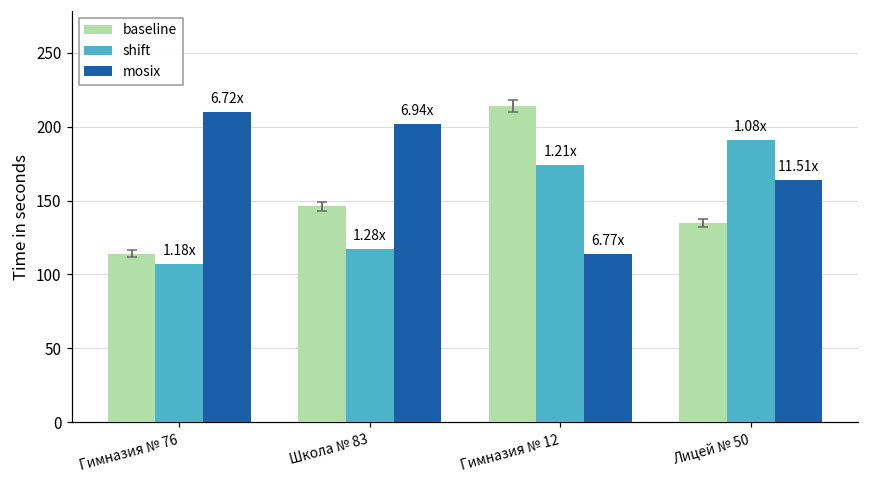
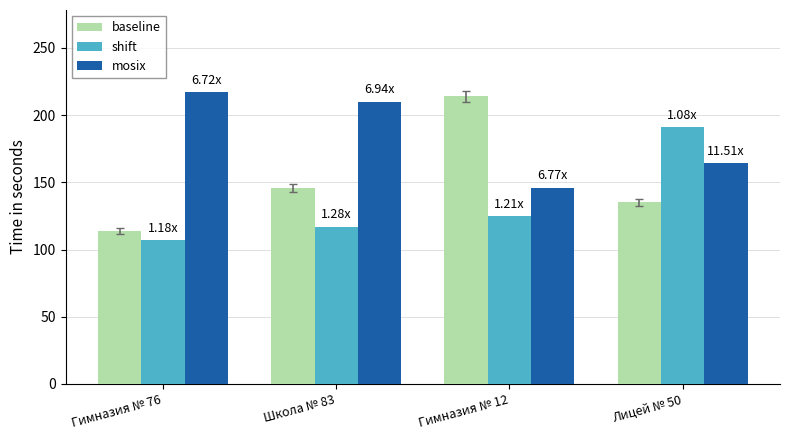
  {
    "baseline": {
      "Гимназия № 76": 114,
      "Школа № 83": 146,
      "Гимназия № 12": 214,
      "Лицей № 50": 135
    },
    "shift": {
-     "Гимназия № 12": 174
+     "Гимназия № 12": 125
    },
    "mosix": {
-     "Гимназия № 76": 210,
-     "Школа № 83": 202,
-     "Гимназия № 12": 114
+     "Гимназия № 76": 217,
+     "Школа № 83": 210,
+     "Гимназия № 12": 146
    }
  }
